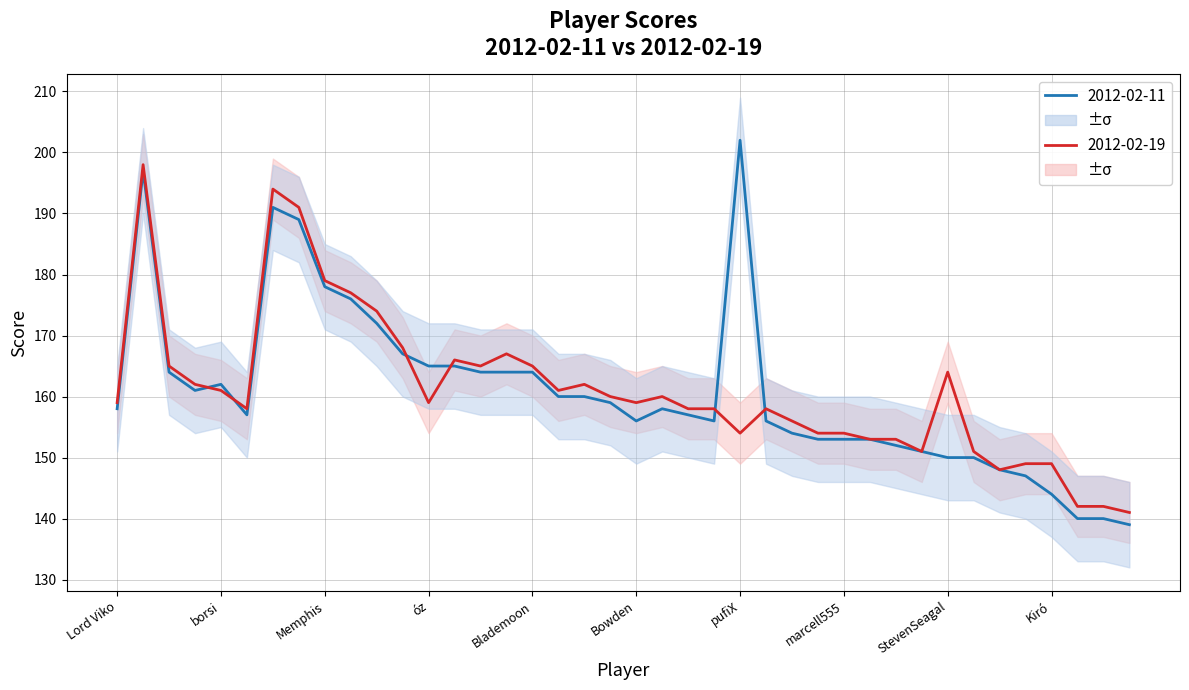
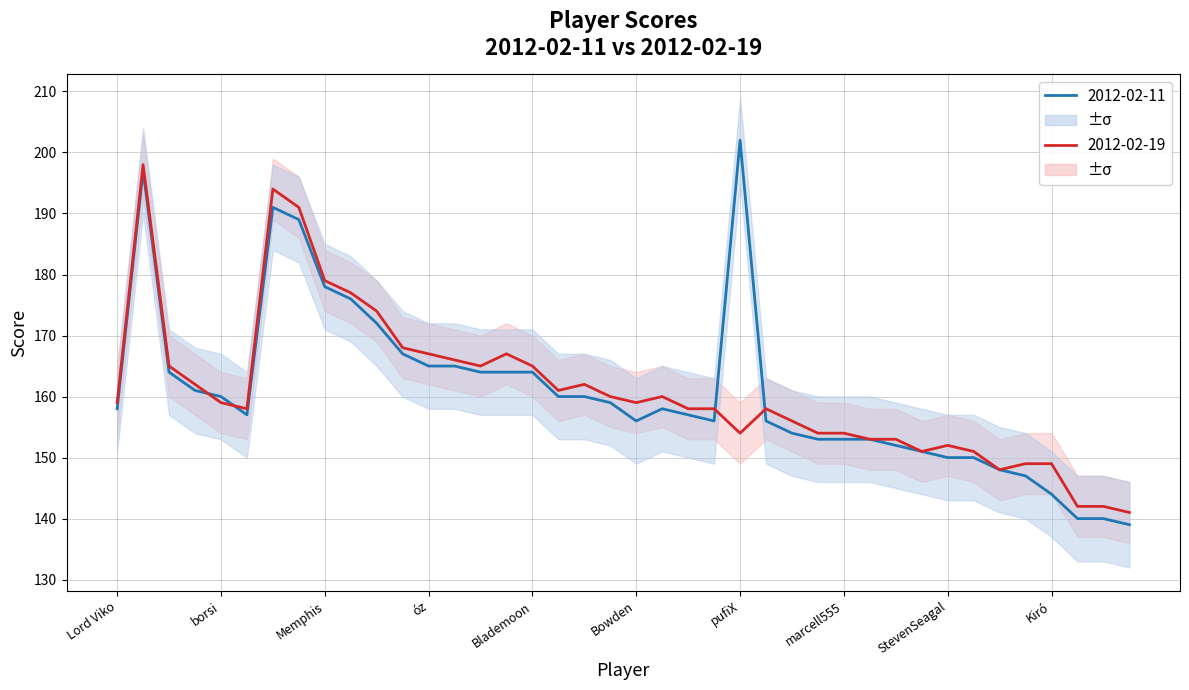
  {
    "2012-02-11": {
      "Lord Viko": 158,
-     "borsi": 162,
+     "borsi": 160,
      "Memphis": 178,
      "óz": 165,
      "Blademoon": 164,
      "Bowden": 156,
      "pufiX": 202,
      "marcell555": 153,
      "StevenSeagal": 150,
      "Kiró": 144
    },
    "2012-02-19": {
      "Lord Viko": 159,
-     "borsi": 161,
+     "borsi": 159,
      "Memphis": 179,
-     "óz": 159,
+     "óz": 167,
      "Blademoon": 165,
      "Bowden": 159,
      "pufiX": 154,
      "marcell555": 154,
-     "StevenSeagal": 164,
+     "StevenSeagal": 152,
      "Kiró": 149
    }
  }
